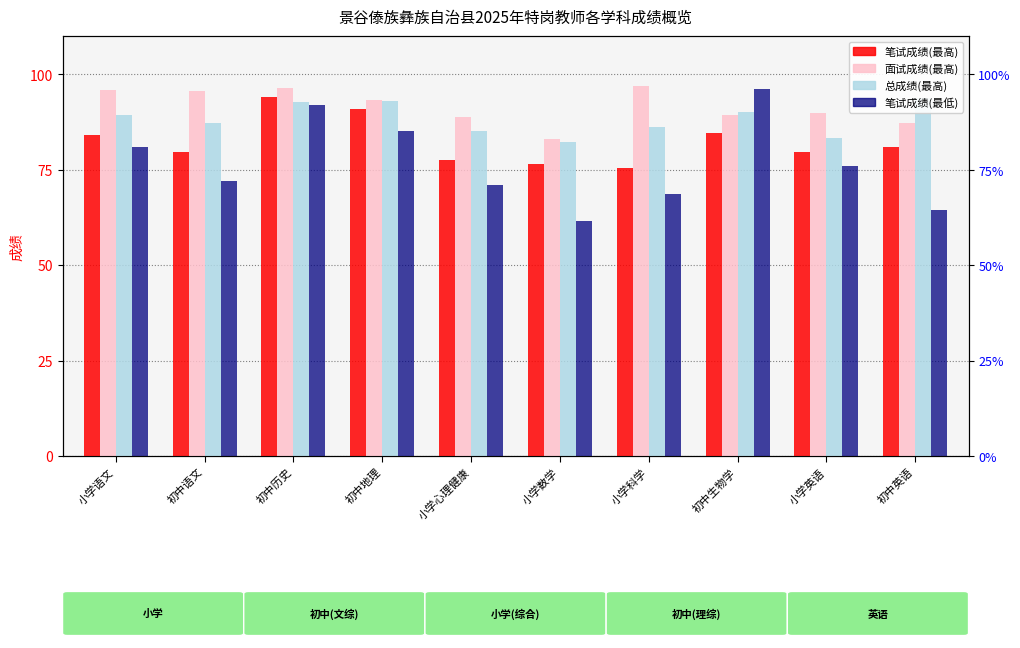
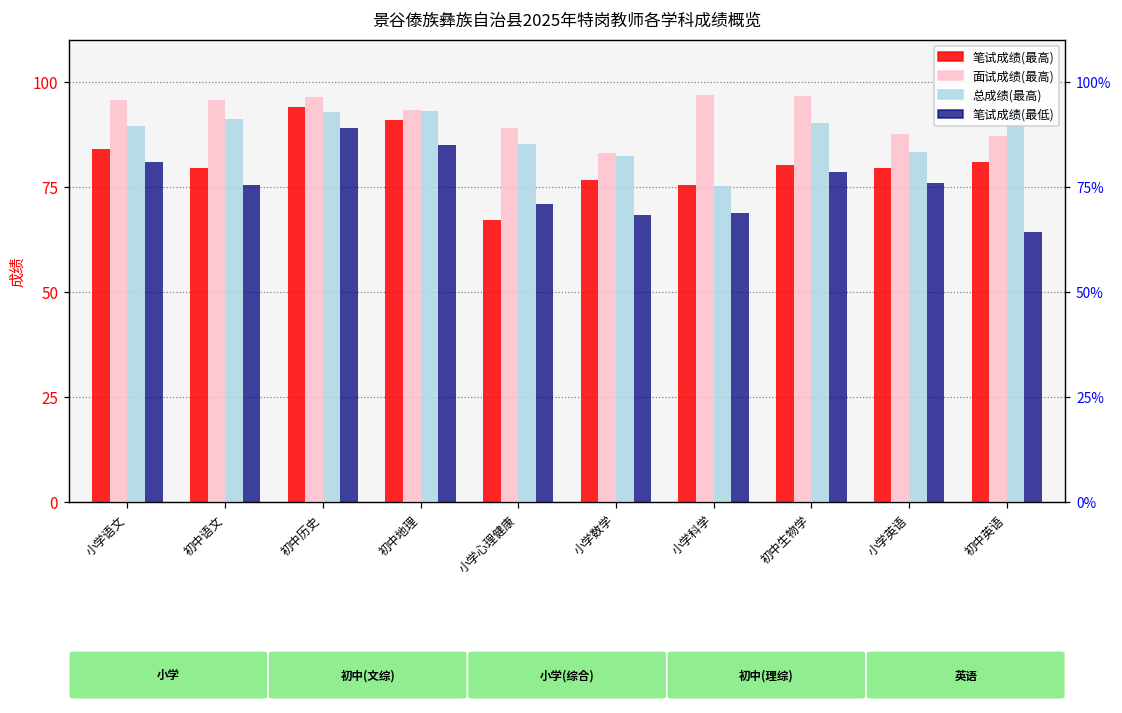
  {
    "笔试成绩(最高)": {
      "小学语文": 84,
      "初中语文": 80,
      "初中历史": 94,
      "初中地理": 91,
-     "小学心理健康": 78,
+     "小学心理健康": 67,
      "小学数学": 77,
      "小学科学": 76,
-     "初中生物学": 85,
+     "初中生物学": 80,
      "小学英语": 80,
      "初中英语": 81
    },
    "面试成绩(最高)": {
      "小学语文": 96,
      "初中语文": 96,
      "初中历史": 96,
      "初中地理": 93,
      "小学心理健康": 89,
      "小学数学": 83,
      "小学科学": 97,
-     "初中生物学": 89,
-     "小学英语": 90,
+     "初中生物学": 97,
+     "小学英语": 88,
      "初中英语": 87
    },
    "总成绩(最高)": {
      "小学语文": 89,
-     "初中语文": 87,
+     "初中语文": 91,
      "初中历史": 93,
      "初中地理": 93,
      "小学心理健康": 85,
      "小学数学": 82,
-     "小学科学": 86,
+     "小学科学": 75,
      "初中生物学": 90,
      "小学英语": 83
    },
    "笔试成绩(最低)": {
      "小学语文": 81,
-     "初中语文": 72,
-     "初中历史": 92,
+     "初中语文": 76,
+     "初中历史": 89,
      "初中地理": 85,
      "小学心理健康": 71,
-     "小学数学": 62,
+     "小学数学": 68,
      "小学科学": 69,
-     "初中生物学": 96,
+     "初中生物学": 79,
      "小学英语": 76,
      "初中英语": 64
    }
  }
